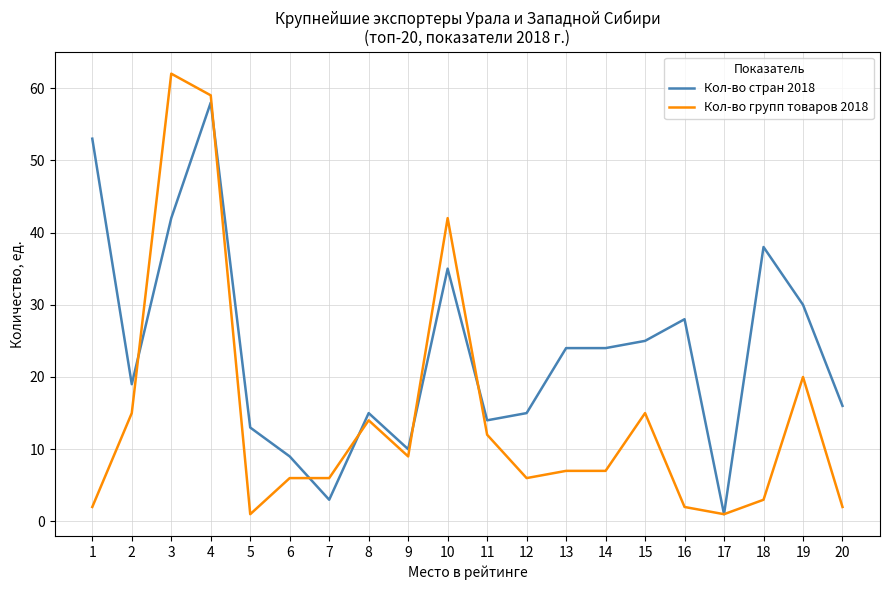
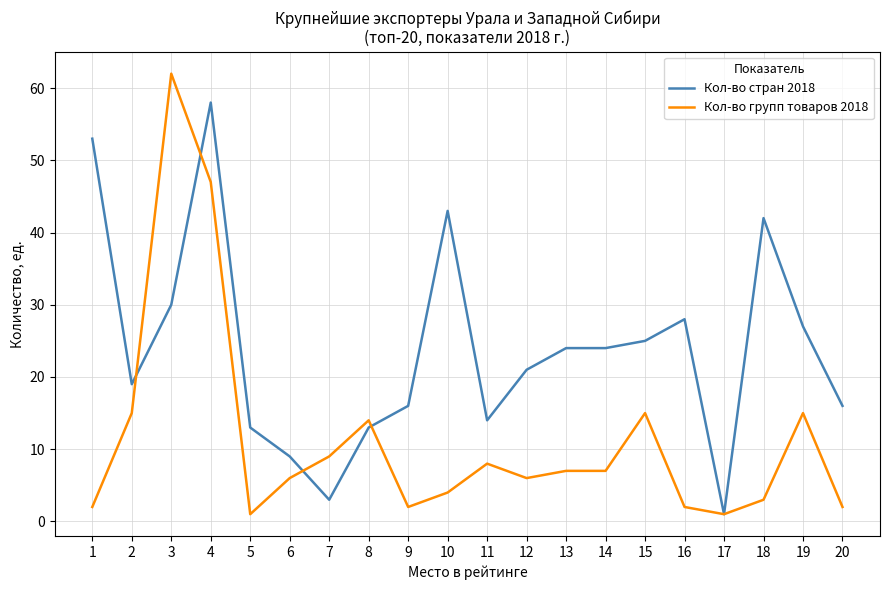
  {
    "Кол-во стран 2018": {
      "1": 53,
      "2": 19,
-     "3": 42,
+     "3": 30,
      "4": 58,
      "5": 13,
      "6": 9,
      "7": 3,
-     "8": 15,
-     "9": 10,
-     "10": 35,
+     "8": 13,
+     "9": 16,
+     "10": 43,
      "11": 14,
-     "12": 15,
+     "12": 21,
      "13": 24,
      "14": 24,
      "15": 25,
      "16": 28,
-     "18": 38,
-     "19": 30,
+     "18": 42,
+     "19": 27,
      "20": 16
    },
    "Кол-во групп товаров 2018": {
      "1": 2,
      "2": 15,
      "3": 62,
-     "4": 59,
+     "4": 47,
      "5": 1,
      "6": 6,
-     "7": 6,
+     "7": 9,
      "8": 14,
-     "9": 9,
-     "10": 42,
-     "11": 12,
+     "9": 2,
+     "10": 4,
+     "11": 8,
      "12": 6,
      "13": 7,
      "14": 7,
      "15": 15,
      "16": 2,
      "18": 3,
-     "19": 20,
+     "19": 15,
      "20": 2
    }
  }
